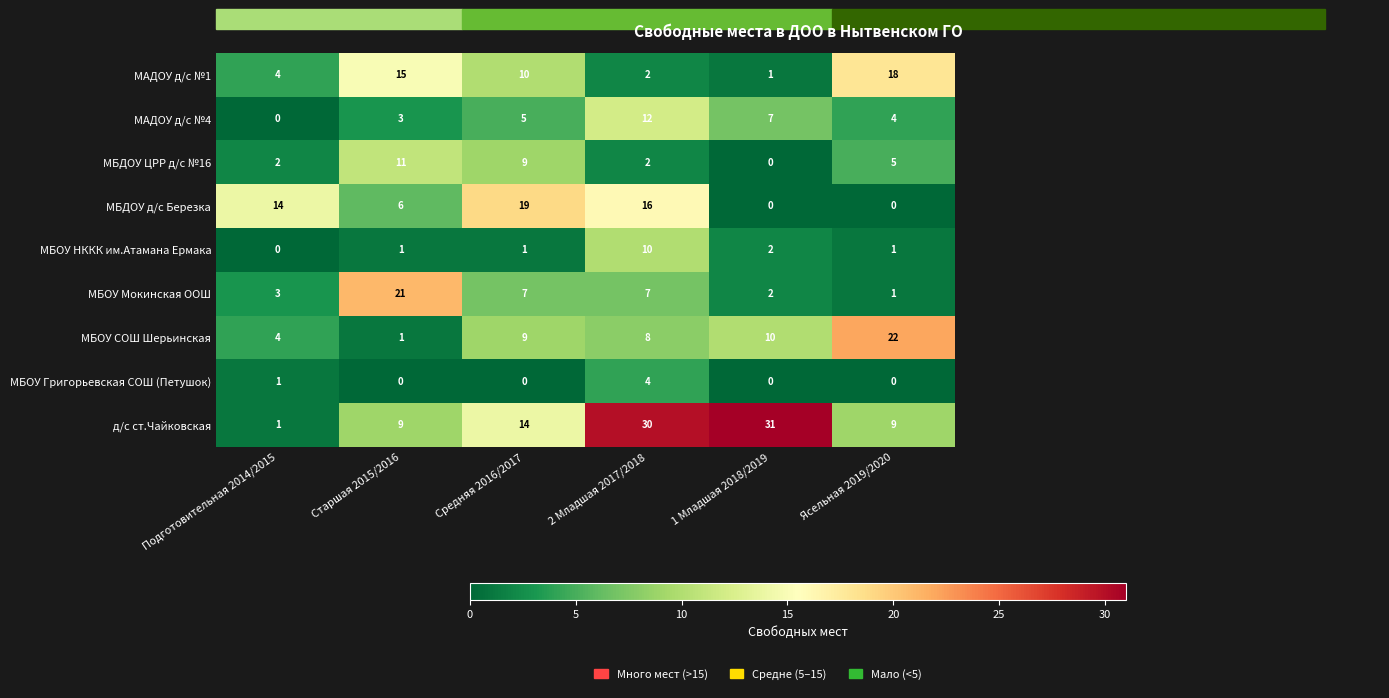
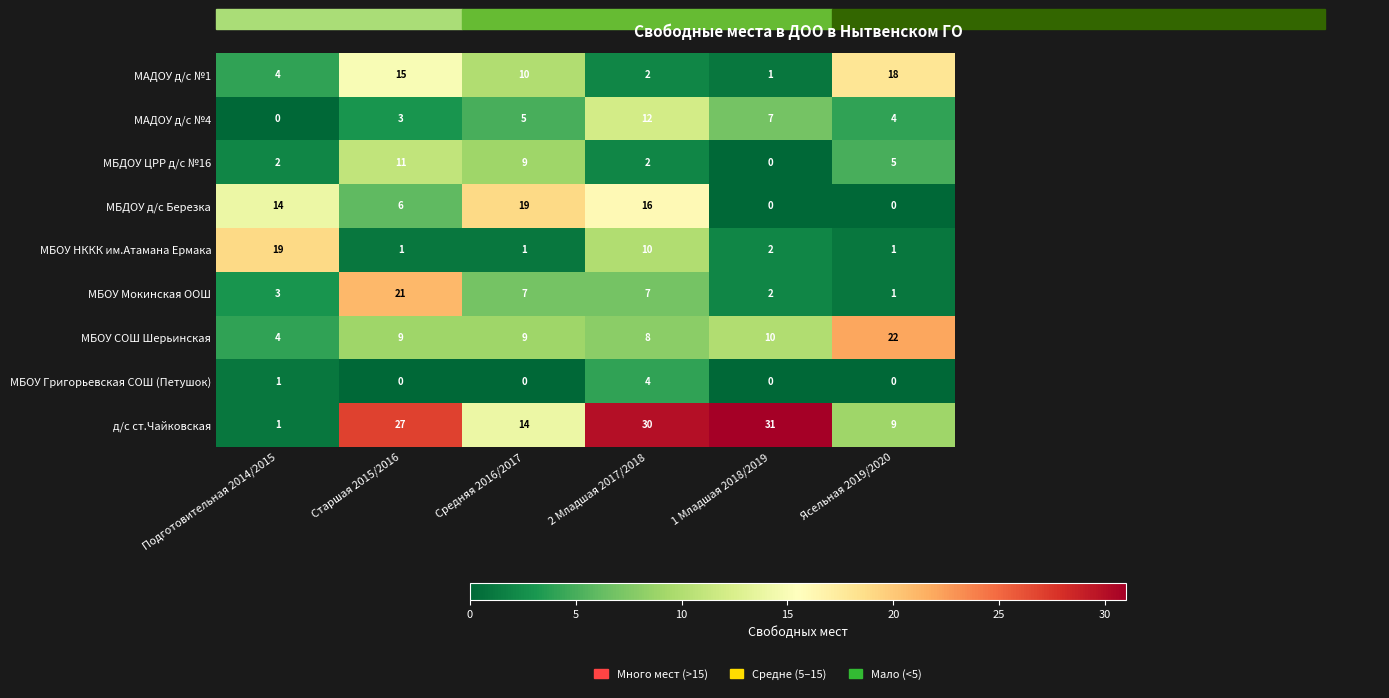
  {
    "МАДОУ д/с №1": {
      "Подготовительная 2014/2015": 4,
      "Старшая 2015/2016": 15,
      "Средняя 2016/2017": 10,
      "2 Младшая 2017/2018": 2,
      "1 Младшая 2018/2019": 1,
      "Ясельная 2019/2020": 18
    },
    "МАДОУ д/с №4": {
      "Подготовительная 2014/2015": 0,
      "Старшая 2015/2016": 3,
      "Средняя 2016/2017": 5,
      "2 Младшая 2017/2018": 12,
      "1 Младшая 2018/2019": 7,
      "Ясельная 2019/2020": 4
    },
    "МБДОУ ЦРР д/с №16": {
      "Подготовительная 2014/2015": 2,
      "Старшая 2015/2016": 11,
      "Средняя 2016/2017": 9,
      "2 Младшая 2017/2018": 2,
      "1 Младшая 2018/2019": 0,
      "Ясельная 2019/2020": 5
    },
    "МБДОУ д/с Березка": {
      "Подготовительная 2014/2015": 14,
      "Старшая 2015/2016": 6,
      "Средняя 2016/2017": 19,
      "2 Младшая 2017/2018": 16,
      "1 Младшая 2018/2019": 0,
      "Ясельная 2019/2020": 0
    },
    "МБОУ НККК им.Атамана Ермака": {
-     "Подготовительная 2014/2015": 0,
+     "Подготовительная 2014/2015": 19,
      "Старшая 2015/2016": 1,
      "Средняя 2016/2017": 1,
      "2 Младшая 2017/2018": 10,
      "1 Младшая 2018/2019": 2,
      "Ясельная 2019/2020": 1
    },
    "МБОУ Мокинская ООШ": {
      "Подготовительная 2014/2015": 3,
      "Старшая 2015/2016": 21,
      "Средняя 2016/2017": 7,
      "2 Младшая 2017/2018": 7,
      "1 Младшая 2018/2019": 2,
      "Ясельная 2019/2020": 1
    },
    "МБОУ СОШ Шерьинская": {
      "Подготовительная 2014/2015": 4,
-     "Старшая 2015/2016": 1,
+     "Старшая 2015/2016": 9,
      "Средняя 2016/2017": 9,
      "2 Младшая 2017/2018": 8,
      "1 Младшая 2018/2019": 10,
      "Ясельная 2019/2020": 22
    },
    "МБОУ Григорьевская СОШ (Петушок)": {
      "Подготовительная 2014/2015": 1,
      "Старшая 2015/2016": 0,
      "Средняя 2016/2017": 0,
      "2 Младшая 2017/2018": 4,
      "1 Младшая 2018/2019": 0,
      "Ясельная 2019/2020": 0
    },
    "д/с ст.Чайковская": {
      "Подготовительная 2014/2015": 1,
-     "Старшая 2015/2016": 9,
+     "Старшая 2015/2016": 27,
      "Средняя 2016/2017": 14,
      "2 Младшая 2017/2018": 30,
      "1 Младшая 2018/2019": 31,
      "Ясельная 2019/2020": 9
    }
  }
